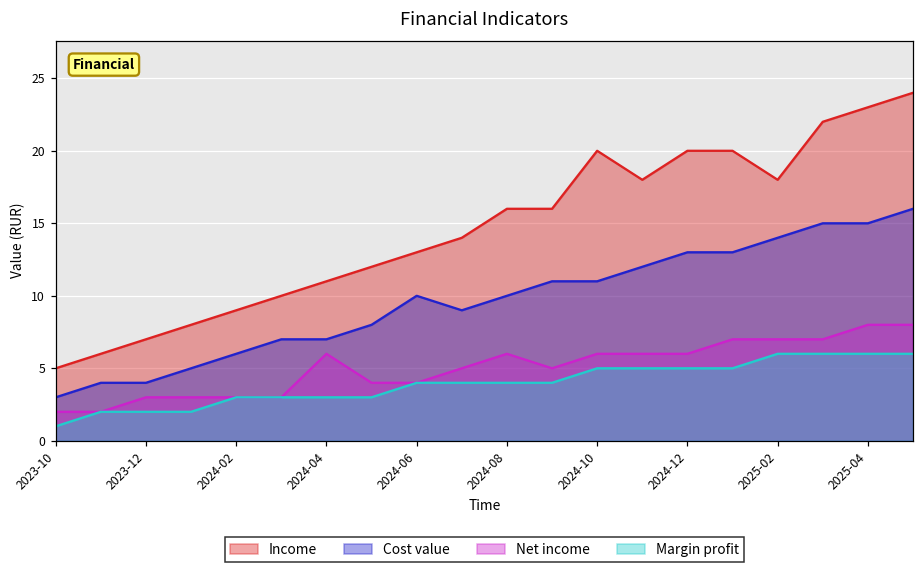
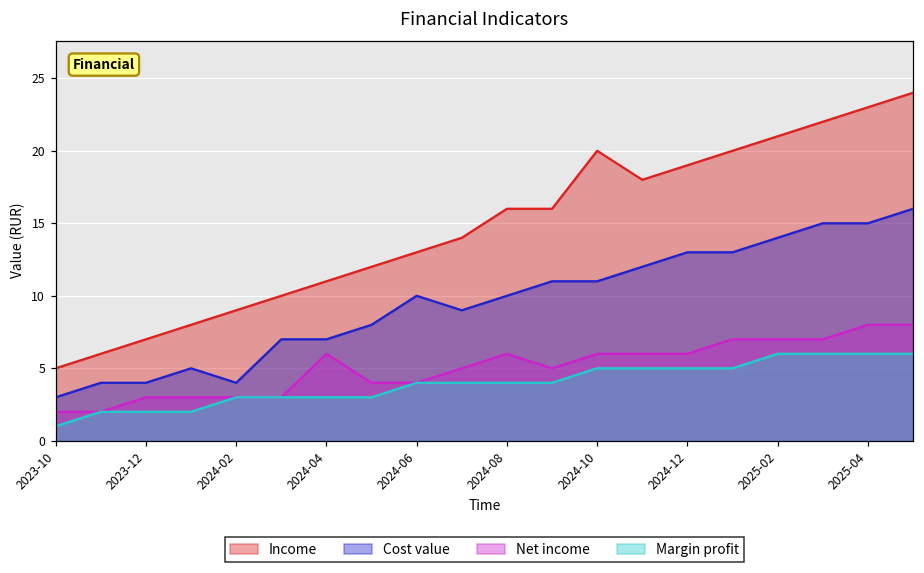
  {
    "Income": {
      "2023-10": 5,
      "2023-12": 7,
      "2024-02": 9,
      "2024-04": 11,
      "2024-06": 13,
      "2024-08": 16,
      "2024-10": 20,
-     "2024-12": 20,
-     "2025-02": 18,
+     "2024-12": 19,
+     "2025-02": 21,
      "2025-04": 23
    },
    "Cost value": {
      "2023-10": 3,
      "2023-12": 4,
-     "2024-02": 6,
+     "2024-02": 4,
      "2024-04": 7,
      "2024-06": 10,
      "2024-08": 10,
      "2024-10": 11,
      "2024-12": 13,
      "2025-02": 14,
      "2025-04": 15
    },
    "Net income": {
      "2023-10": 2,
      "2023-12": 3,
      "2024-04": 6,
      "2024-08": 6,
      "2024-10": 6,
      "2024-12": 6,
      "2025-02": 7,
      "2025-04": 8
    },
    "Margin profit": {
      "2023-10": 1,
      "2023-12": 2,
      "2024-04": 3,
      "2024-08": 4,
      "2024-10": 5,
      "2024-12": 5,
      "2025-02": 6,
      "2025-04": 6
    }
  }
